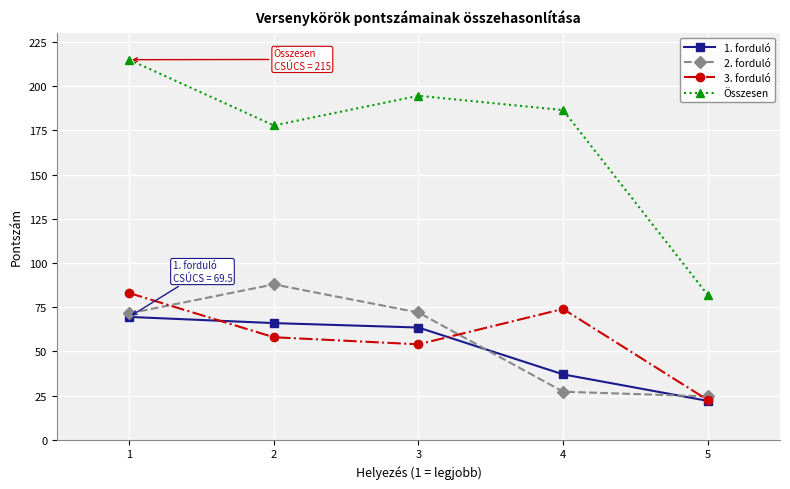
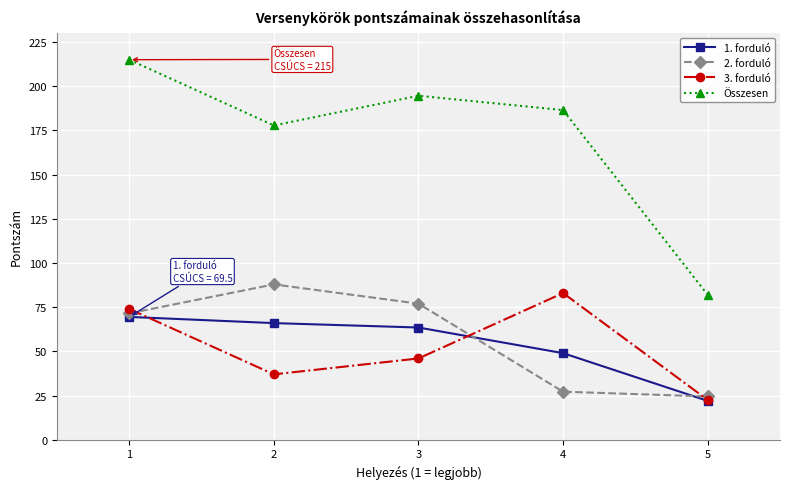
  {
    "1. forduló": {
      "1": 70,
      "2": 66,
      "3": 64,
-     "4": 37
+     "4": 49
    },
    "2. forduló": {
      "2": 88,
-     "3": 72,
+     "3": 77,
      "4": 27,
      "5": 25
    },
    "3. forduló": {
-     "1": 83,
-     "2": 58,
-     "3": 54,
-     "4": 74
+     "1": 74,
+     "2": 37,
+     "3": 46,
+     "4": 83
    },
    "Összesen": {
      "2": 178,
      "3": 195,
      "4": 187,
      "5": 82
    }
  }
